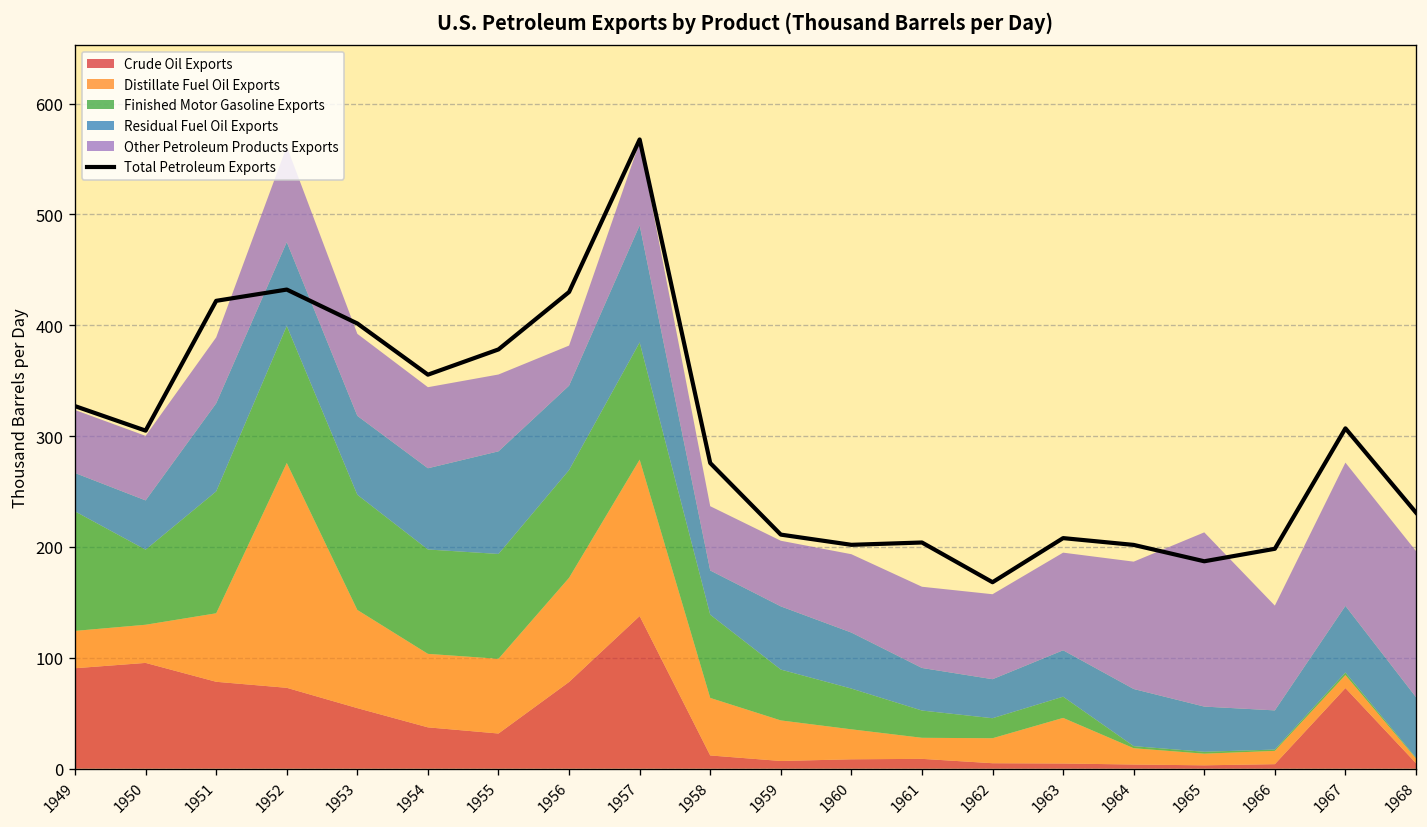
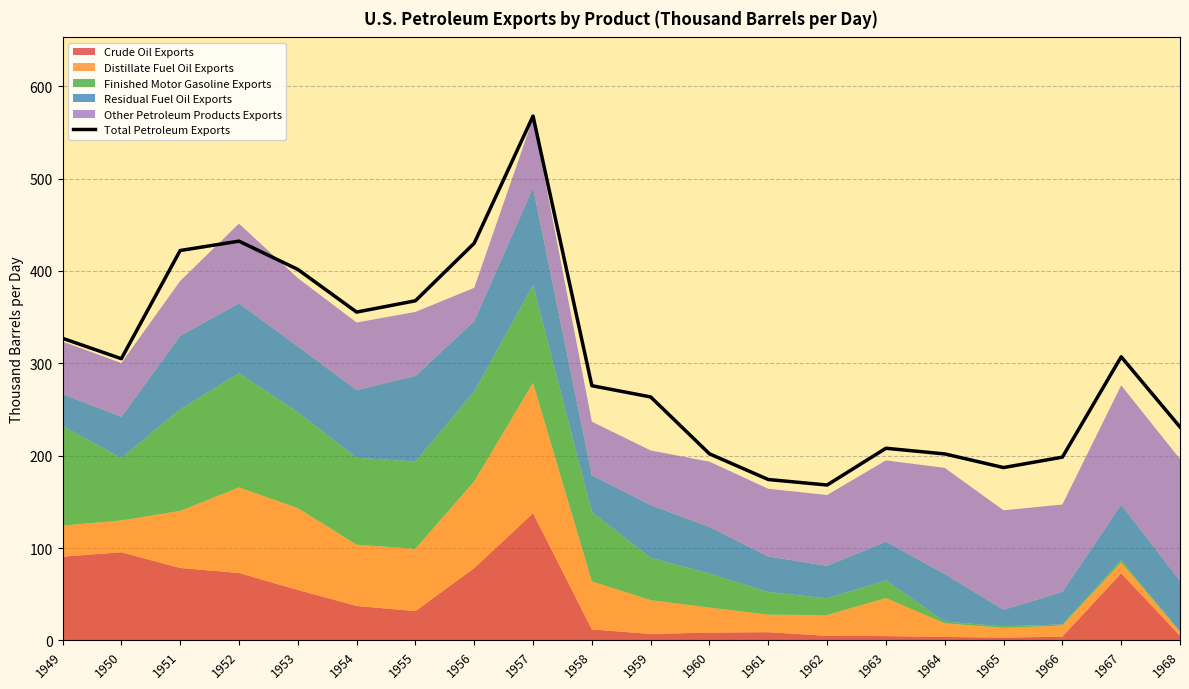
  {
    "Total Petroleum Exports": {
      "1949": 330,
      "1950": 300,
      "1951": 420,
      "1952": 430,
      "1953": 400,
      "1954": 360,
-     "1955": 380,
+     "1955": 370,
      "1956": 430,
      "1958": 280,
-     "1959": 210,
+     "1959": 260,
      "1960": 200,
-     "1961": 200,
+     "1961": 170,
      "1962": 170,
      "1963": 210,
      "1964": 200,
      "1965": 190,
      "1966": 200,
      "1967": 310,
      "1968": 230
    },
    "Crude Oil Exports": {
      "1949": 90,
      "1950": 100,
      "1951": 80,
      "1952": 70,
      "1953": 50,
      "1954": 40,
      "1955": 30,
      "1956": 80,
      "1957": 140,
      "1958": 10,
      "1959": 10,
      "1960": 10,
      "1961": 10,
      "1962": 0,
      "1963": 0,
      "1964": 0,
      "1965": 0,
      "1966": 0,
      "1967": 70,
      "1968": 0
    },
    "Distillate Fuel Oil Exports": {
      "1949": 30,
      "1950": 30,
      "1951": 60,
-     "1952": 200,
+     "1952": 90,
      "1953": 90,
      "1954": 70,
      "1955": 70,
      "1956": 90,
      "1957": 140,
      "1958": 50,
      "1959": 40,
      "1960": 30,
      "1961": 20,
      "1962": 20,
      "1963": 40
    },
    "Finished Motor Gasoline Exports": {
      "1949": 110,
      "1950": 70,
      "1951": 110,
      "1952": 120,
      "1953": 100,
      "1954": 90,
      "1955": 90,
      "1956": 100,
      "1957": 110,
      "1958": 80,
      "1959": 50,
      "1960": 40,
      "1961": 20,
      "1962": 20,
      "1963": 20
    },
    "Residual Fuel Oil Exports": {
      "1949": 30,
      "1950": 40,
      "1951": 80,
      "1952": 80,
      "1953": 70,
      "1954": 70,
      "1955": 90,
      "1956": 80,
      "1957": 110,
      "1958": 40,
      "1959": 60,
      "1960": 50,
      "1961": 40,
      "1962": 40,
      "1963": 40,
      "1964": 50,
-     "1965": 40,
+     "1965": 20,
      "1966": 40,
      "1967": 60,
      "1968": 50
    },
    "Other Petroleum Products Exports": {
      "1949": 60,
      "1950": 60,
      "1951": 60,
      "1953": 70,
      "1954": 70,
      "1955": 70,
      "1956": 40,
      "1958": 60,
      "1959": 60,
      "1960": 70,
      "1961": 70,
      "1962": 80,
      "1963": 90,
      "1964": 110,
-     "1965": 160,
+     "1965": 110,
      "1966": 90,
      "1967": 130,
      "1968": 130
    }
  }
